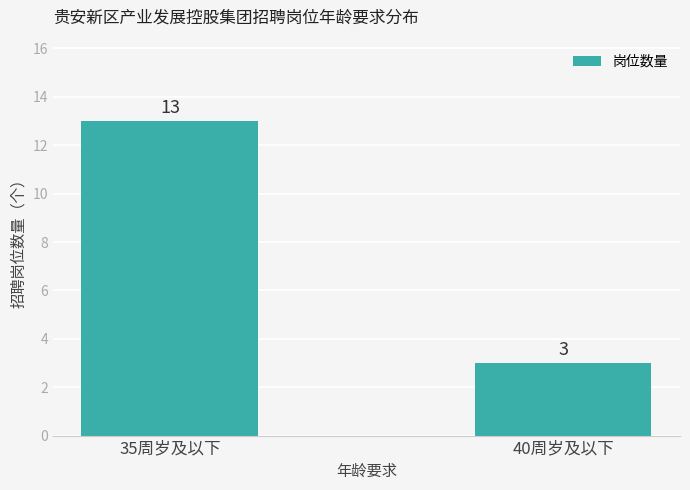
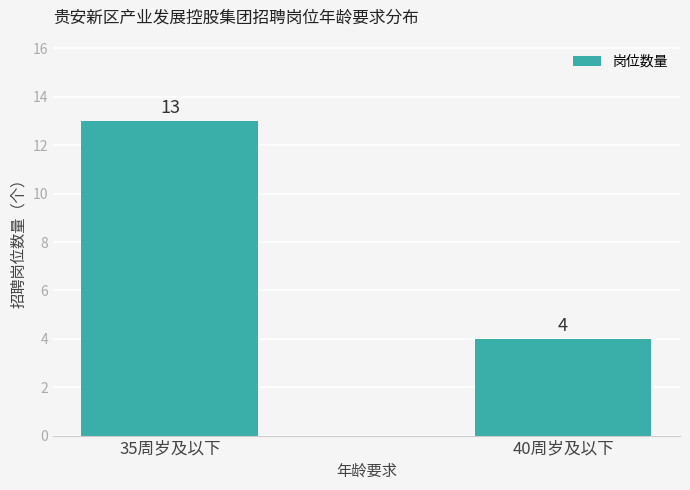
  {
    "35周岁及以下": 13,
-   "40周岁及以下": 3
+   "40周岁及以下": 4
  }
